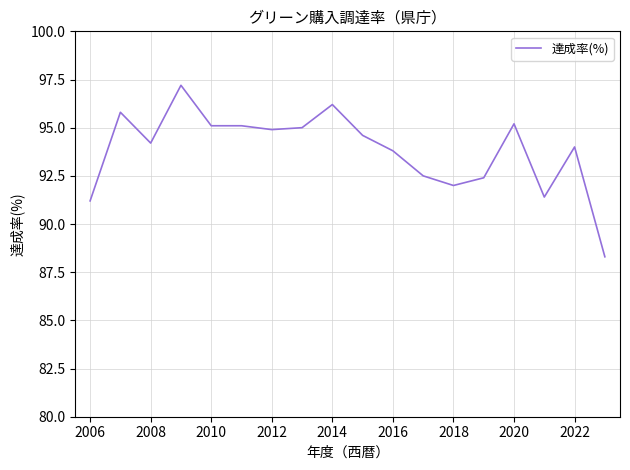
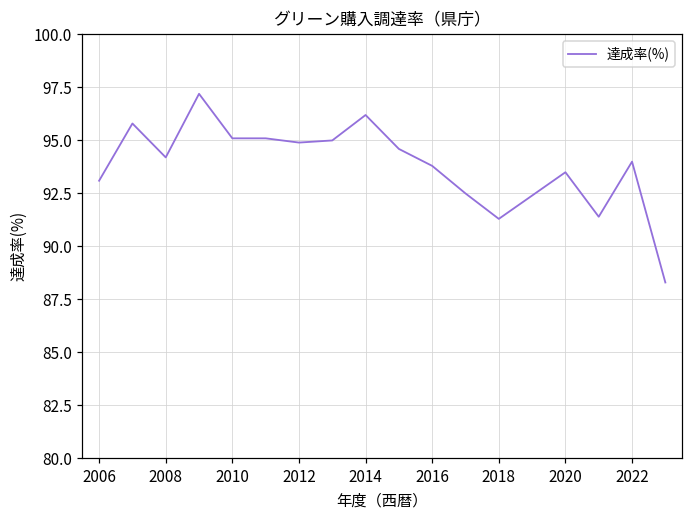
  {
-   "2006": 91.2,
+   "2006": 93.1,
    "2008": 94.2,
    "2010": 95.1,
    "2012": 94.9,
    "2014": 96.2,
    "2016": 93.8,
-   "2018": 92.0,
-   "2020": 95.2,
+   "2018": 91.3,
+   "2020": 93.5,
    "2022": 94.0
  }
